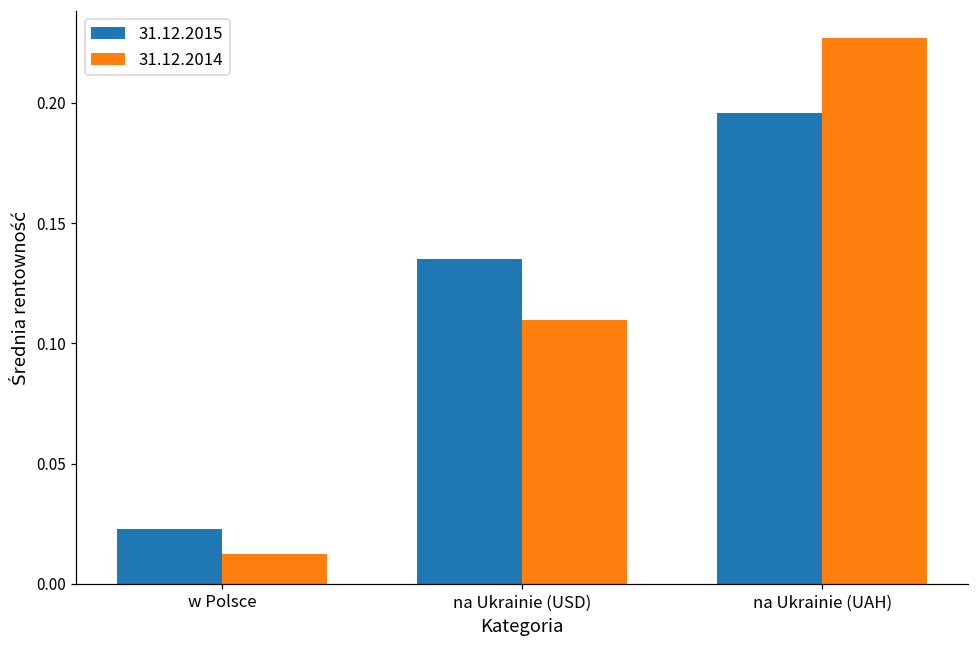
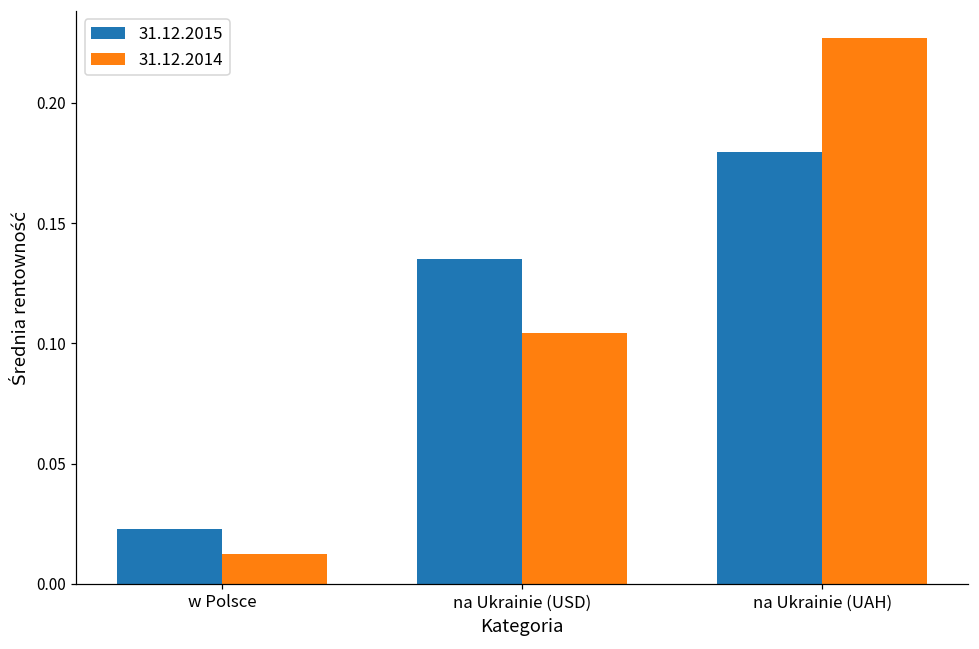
  {
    "31.12.2015": {
      "w Polsce": 0.023,
      "na Ukrainie (USD)": 0.135,
-     "na Ukrainie (UAH)": 0.196
+     "na Ukrainie (UAH)": 0.180
    },
    "31.12.2014": {
      "w Polsce": 0.012,
-     "na Ukrainie (USD)": 0.110,
+     "na Ukrainie (USD)": 0.104,
      "na Ukrainie (UAH)": 0.227
    }
  }
